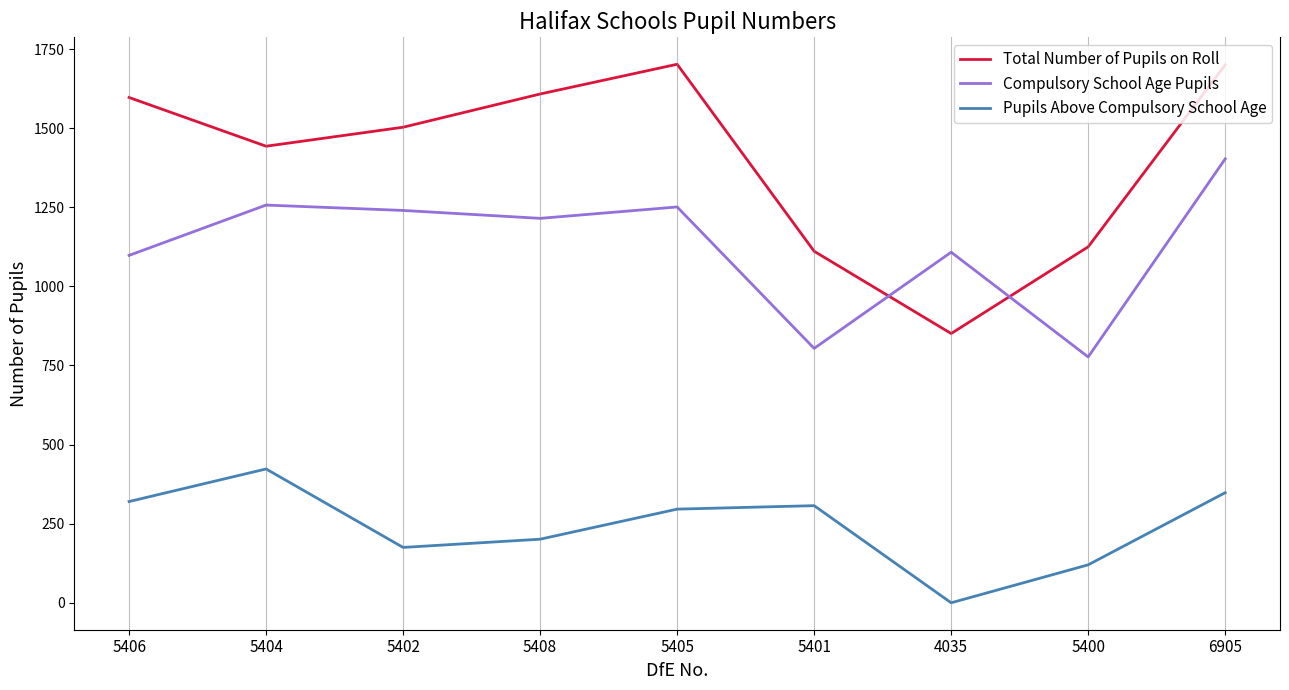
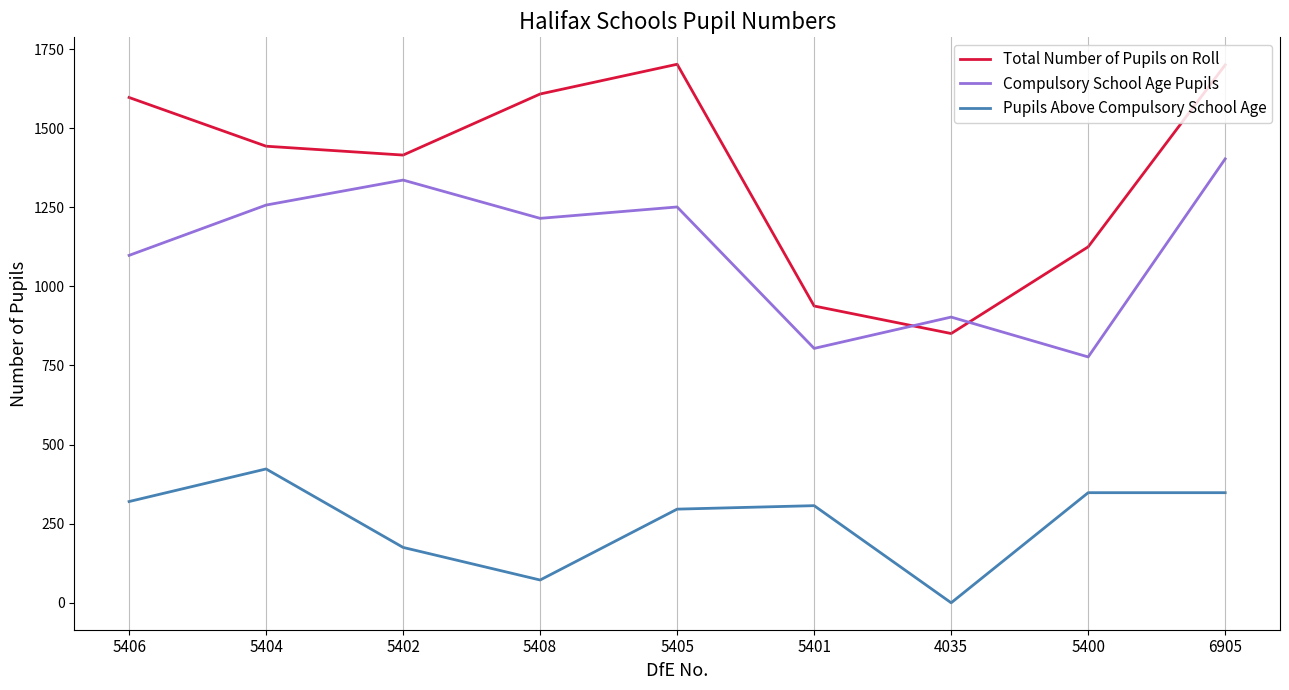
  {
    "Total Number of Pupils on Roll": {
      "5406": 1600,
      "5404": 1440,
-     "5402": 1500,
+     "5402": 1420,
      "5408": 1610,
      "5405": 1700,
-     "5401": 1110,
+     "5401": 940,
      "4035": 850,
      "5400": 1130
    },
    "Compulsory School Age Pupils": {
      "5406": 1100,
      "5404": 1260,
-     "5402": 1240,
+     "5402": 1340,
      "5408": 1220,
      "5405": 1250,
      "5401": 800,
-     "4035": 1110,
+     "4035": 900,
      "5400": 780,
      "6905": 1400
    },
    "Pupils Above Compulsory School Age": {
      "5406": 320,
      "5404": 420,
      "5402": 180,
-     "5408": 200,
+     "5408": 70,
      "5405": 300,
      "5401": 310,
      "4035": 0,
-     "5400": 120,
+     "5400": 350,
      "6905": 350
    }
  }
